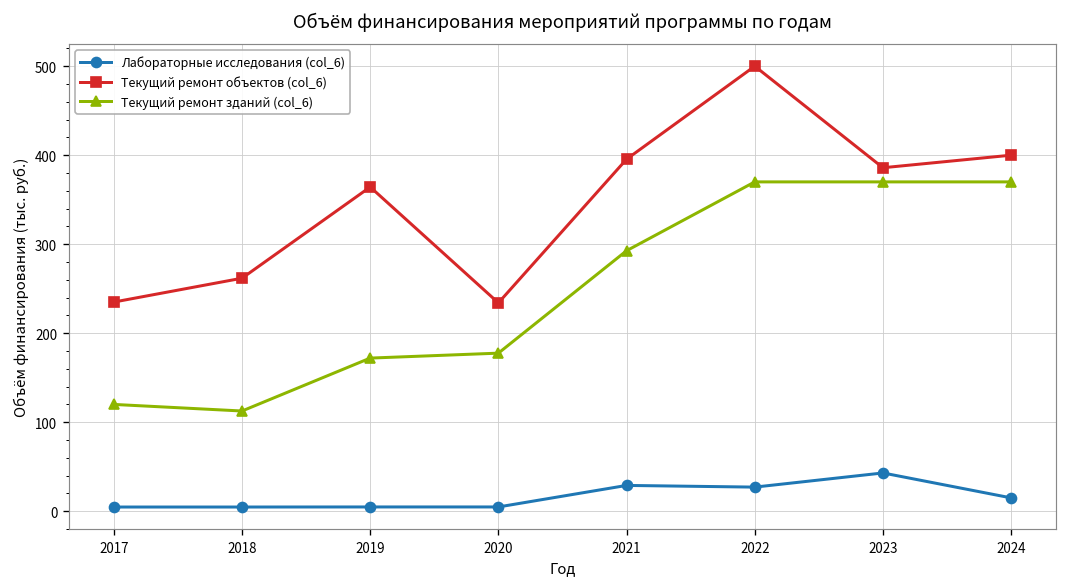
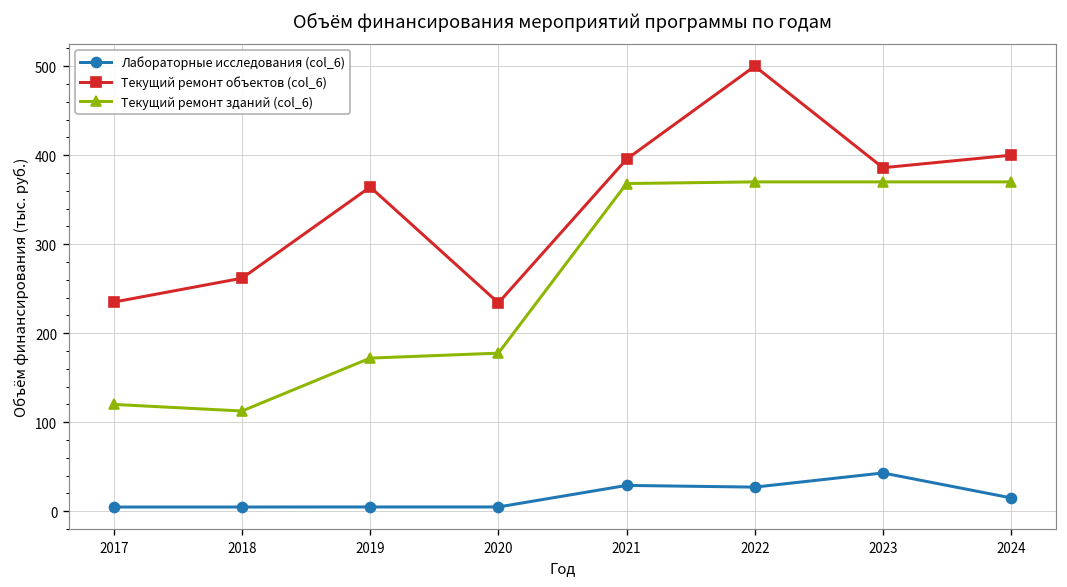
  {
    "Лабораторные исследования (col_6)": {
      "2017": 0,
      "2018": 0,
      "2019": 0,
      "2020": 0,
      "2021": 30,
      "2022": 30,
      "2023": 40,
      "2024": 20
    },
    "Текущий ремонт объектов (col_6)": {
      "2017": 230,
      "2018": 260,
      "2019": 360,
      "2020": 230,
      "2021": 400,
      "2022": 500,
      "2023": 390,
      "2024": 400
    },
    "Текущий ремонт зданий (col_6)": {
      "2017": 120,
      "2018": 110,
      "2019": 170,
      "2020": 180,
-     "2021": 290,
+     "2021": 370,
      "2022": 370,
      "2023": 370,
      "2024": 370
    }
  }
